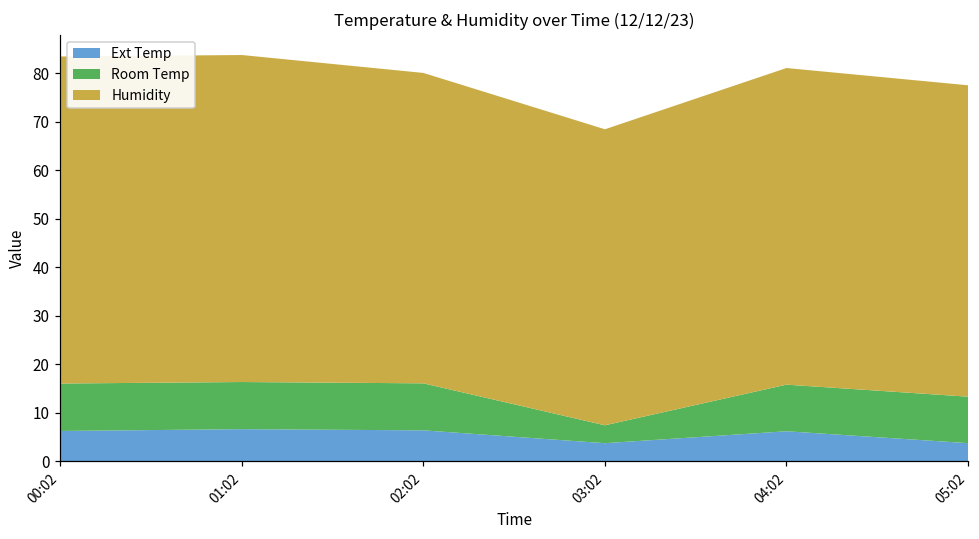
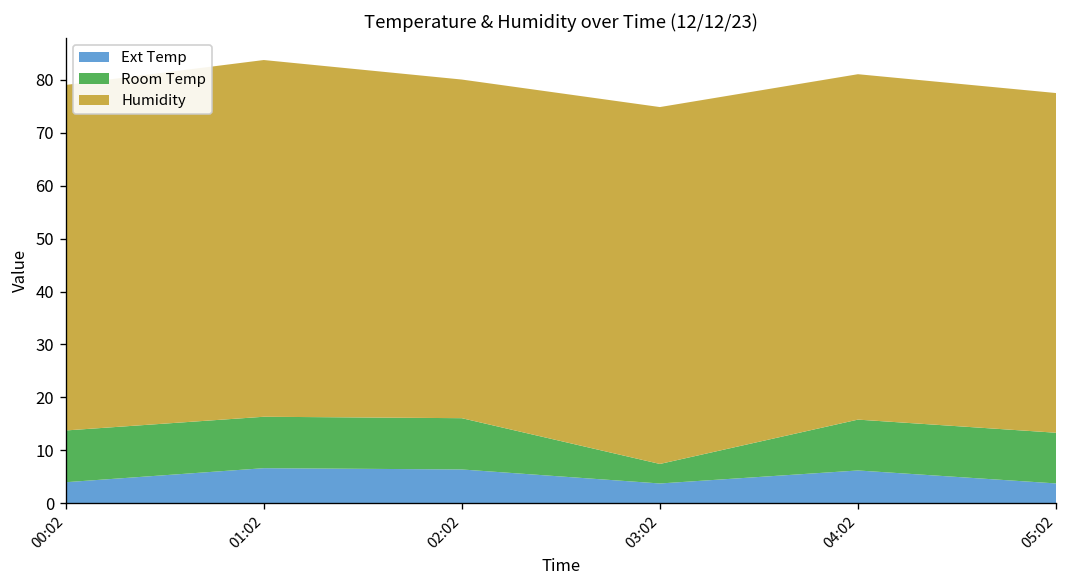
  {
    "Ext Temp": {
-     "00:02": 6,
+     "00:02": 4,
      "01:02": 7,
      "02:02": 6,
      "03:02": 4,
      "04:02": 6,
      "05:02": 4
    },
    "Room Temp": {
      "00:02": 10,
      "01:02": 10,
      "02:02": 10,
      "03:02": 4,
      "04:02": 10,
      "05:02": 10
    },
    "Humidity": {
-     "00:02": 67,
+     "00:02": 65,
      "01:02": 67,
      "02:02": 64,
-     "03:02": 61,
+     "03:02": 67,
      "04:02": 65,
      "05:02": 64
    }
  }
